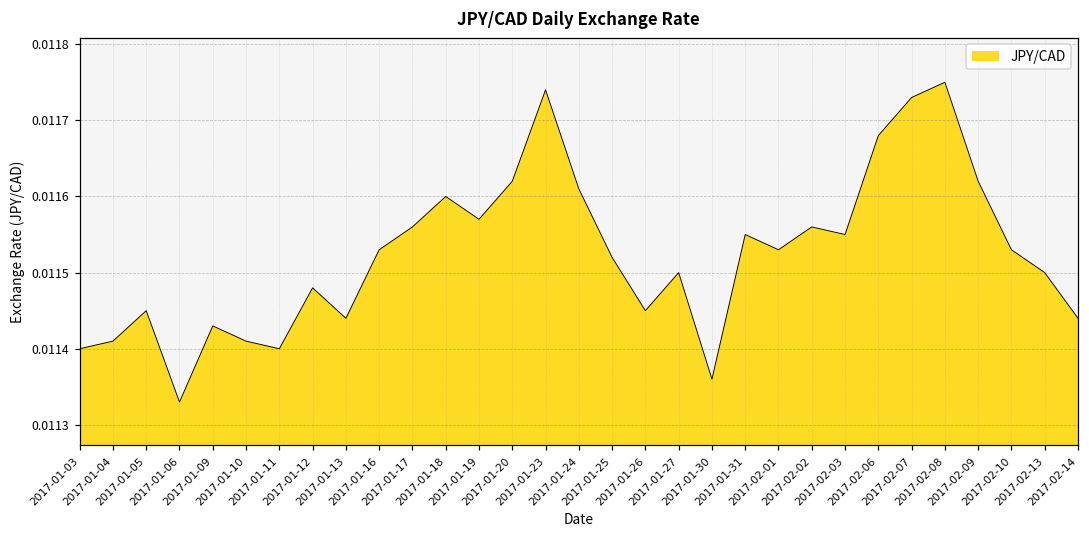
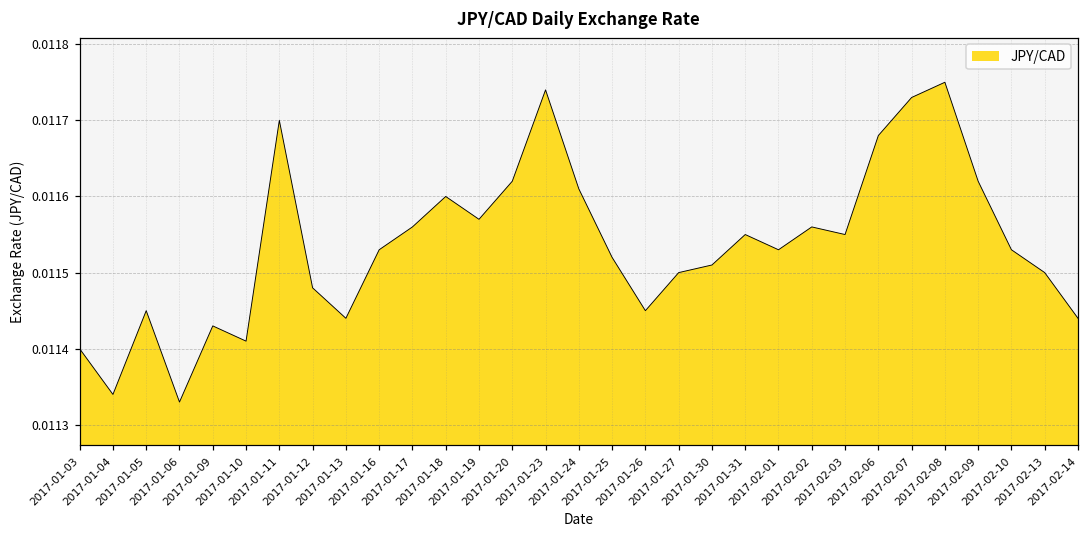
  {
    "2017-01-03": 0.01140,
-   "2017-01-04": 0.01141,
+   "2017-01-04": 0.01134,
    "2017-01-05": 0.01145,
    "2017-01-06": 0.01133,
    "2017-01-09": 0.01143,
    "2017-01-10": 0.01141,
-   "2017-01-11": 0.0114,
+   "2017-01-11": 0.0117,
    "2017-01-12": 0.01148,
    "2017-01-13": 0.01144,
    "2017-01-16": 0.01153,
    "2017-01-17": 0.01156,
    "2017-01-18": 0.01160,
    "2017-01-19": 0.01157,
    "2017-01-20": 0.01162,
    "2017-01-23": 0.01174,
    "2017-01-24": 0.01161,
    "2017-01-25": 0.01152,
    "2017-01-26": 0.01145,
    "2017-01-27": 0.01150,
-   "2017-01-30": 0.01136,
+   "2017-01-30": 0.01151,
    "2017-01-31": 0.01155,
    "2017-02-01": 0.01153,
    "2017-02-02": 0.01156,
    "2017-02-03": 0.01155,
    "2017-02-06": 0.01168,
    "2017-02-07": 0.01173,
    "2017-02-08": 0.01175,
    "2017-02-09": 0.01162,
    "2017-02-10": 0.01153,
    "2017-02-13": 0.01150,
    "2017-02-14": 0.01144
  }
